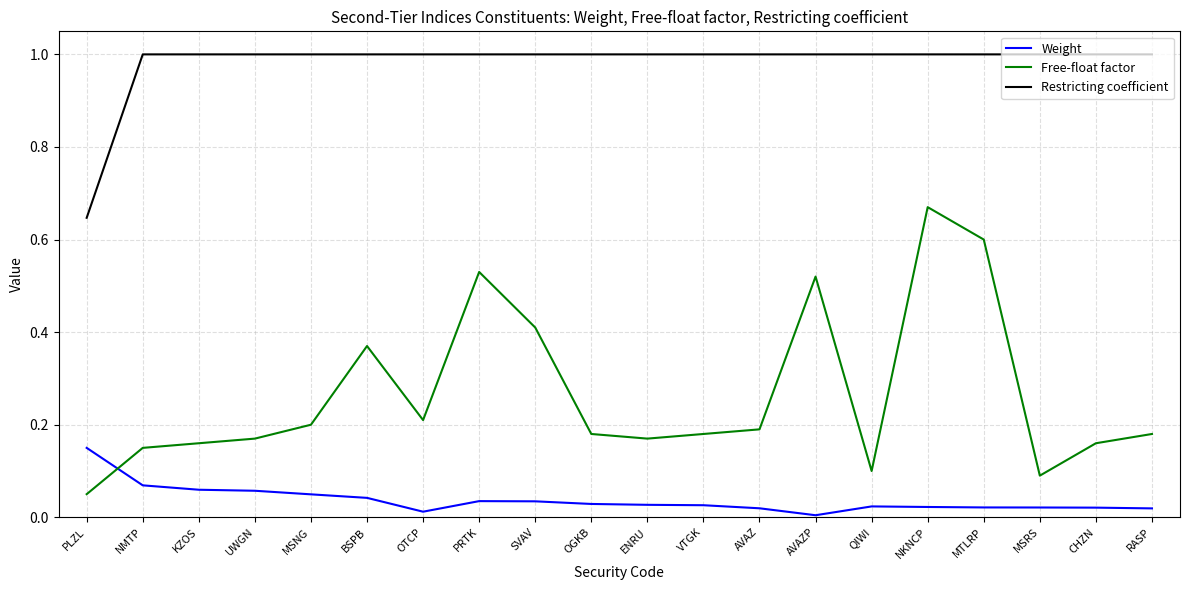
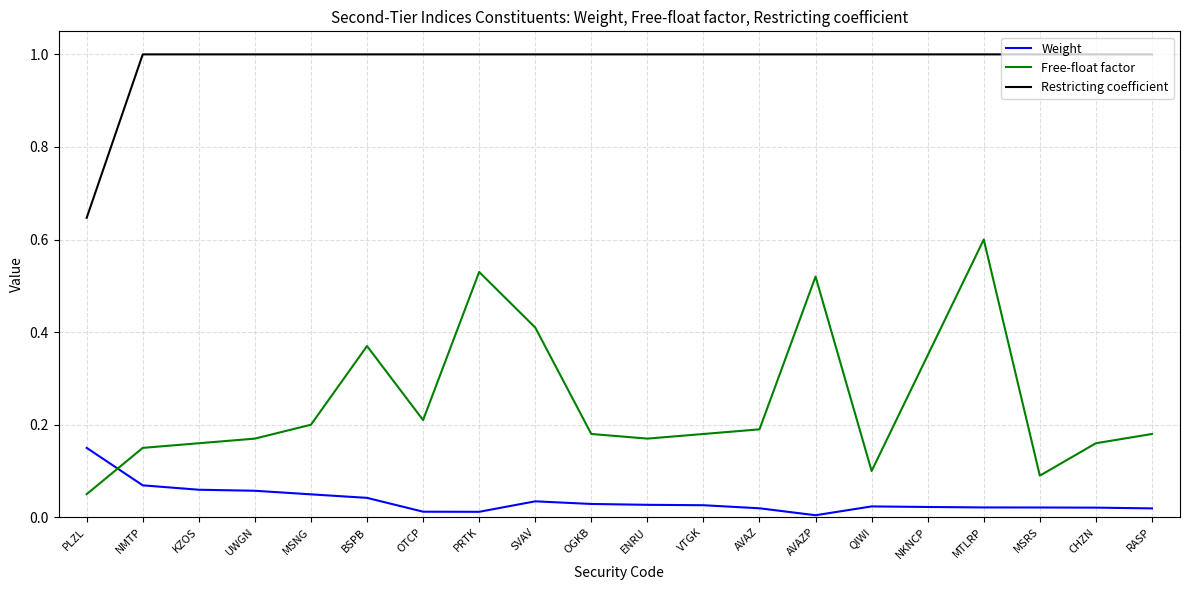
  {
    "Weight": {
      "PLZL": 0.15,
      "NMTP": 0.07,
      "KZOS": 0.06,
      "UWGN": 0.06,
      "MSNG": 0.05,
      "BSPB": 0.04,
      "OTCP": 0.01,
-     "PRTK": 0.03,
+     "PRTK": 0.01,
      "SVAV": 0.03,
      "OGKB": 0.03,
      "ENRU": 0.03,
      "VTGK": 0.03,
      "AVAZ": 0.02,
      "AVAZP": 0.00,
      "QIWI": 0.02,
      "NKNCP": 0.02,
      "MTLRP": 0.02,
      "MSRS": 0.02,
      "CHZN": 0.02,
      "RASP": 0.02
    },
    "Free-float factor": {
      "PLZL": 0.05,
      "NMTP": 0.15,
      "KZOS": 0.16,
      "UWGN": 0.17,
      "MSNG": 0.20,
      "BSPB": 0.37,
      "OTCP": 0.21,
      "PRTK": 0.53,
      "SVAV": 0.41,
      "OGKB": 0.18,
      "ENRU": 0.17,
      "VTGK": 0.18,
      "AVAZ": 0.19,
      "AVAZP": 0.52,
      "QIWI": 0.10,
-     "NKNCP": 0.67,
+     "NKNCP": 0.35,
      "MTLRP": 0.60,
      "MSRS": 0.09,
      "CHZN": 0.16,
      "RASP": 0.18
    },
    "Restricting coefficient": {
      "PLZL": 0.65,
      "NMTP": 1.00,
      "KZOS": 1.00,
      "UWGN": 1.00,
      "MSNG": 1.00,
      "BSPB": 1.00,
      "OTCP": 1.00,
      "PRTK": 1.00,
      "SVAV": 1.00,
      "OGKB": 1.00,
      "ENRU": 1.00,
      "VTGK": 1.00,
      "AVAZ": 1.00,
      "AVAZP": 1.00,
      "QIWI": 1.00,
      "NKNCP": 1.00,
      "MTLRP": 1.00
    }
  }
